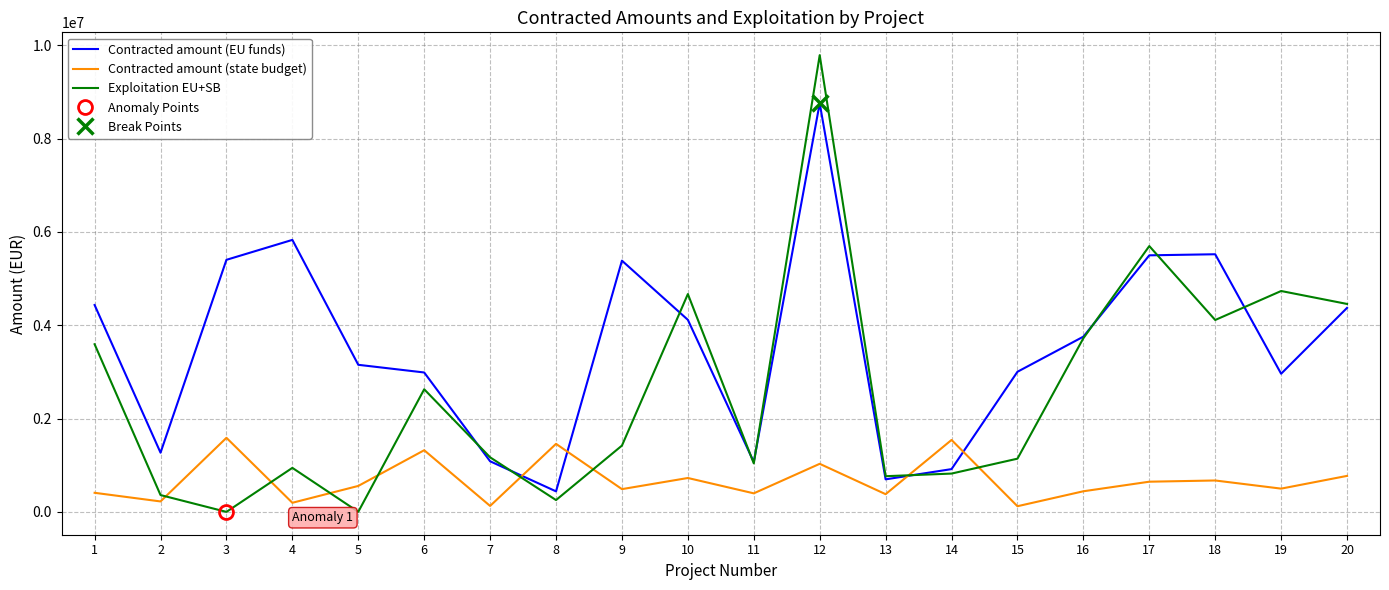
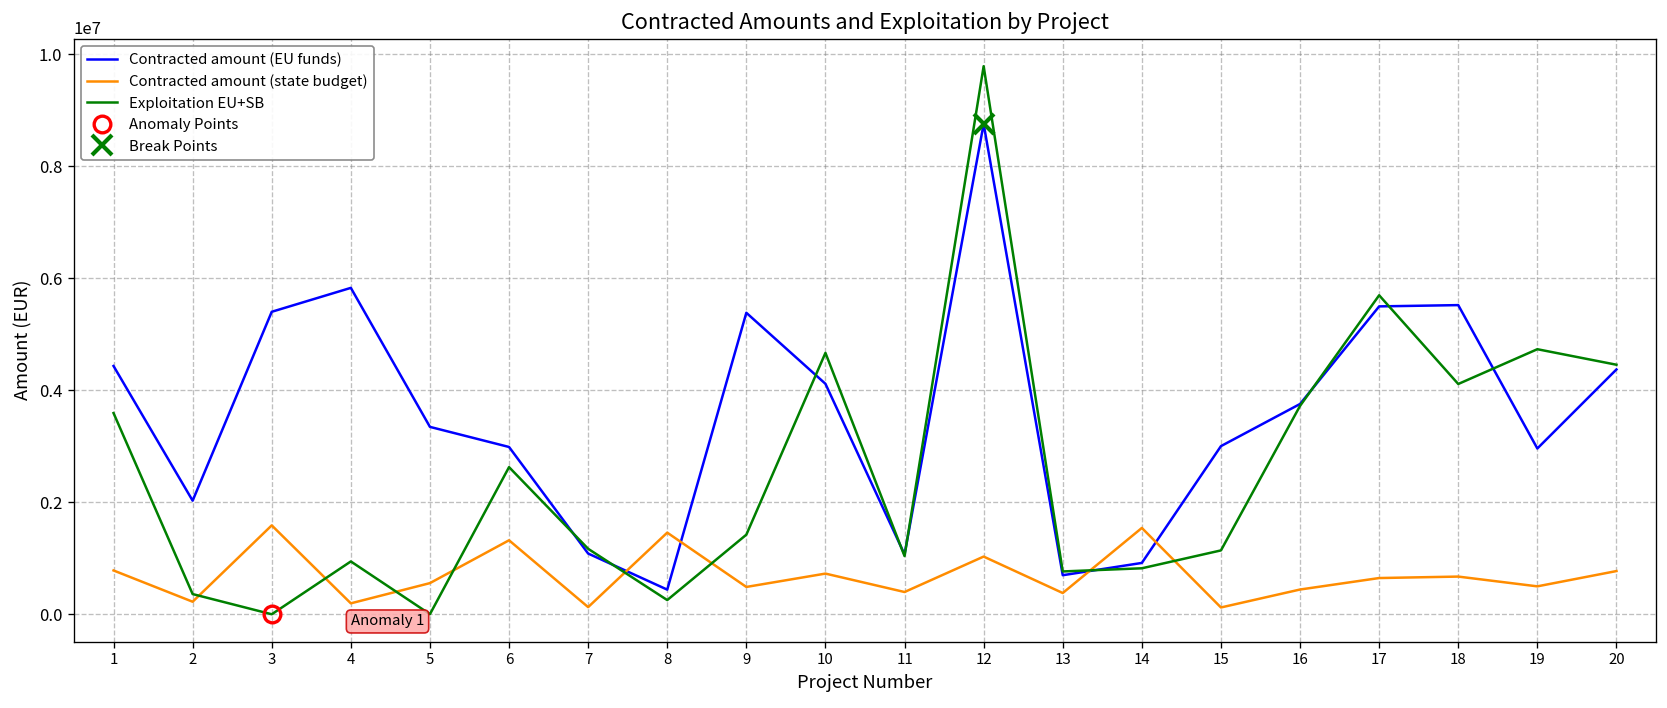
  {
    "Contracted amount (EU funds)": {
      "1": 4400000,
-     "2": 1300000,
+     "2": 2000000,
      "3": 5400000,
      "4": 5800000,
-     "5": 3200000,
+     "5": 3300000,
      "6": 3000000,
      "7": 1100000,
      "8": 400000,
      "9": 5400000,
      "10": 4100000,
      "13": 700000,
      "14": 900000,
      "15": 3000000,
      "17": 5500000,
      "18": 5500000,
      "19": 3000000,
      "20": 4400000
    },
    "Contracted amount (state budget)": {
-     "1": 400000,
+     "1": 800000,
      "2": 200000,
      "3": 1600000,
      "4": 200000,
      "5": 600000,
      "6": 1300000,
      "7": 100000,
      "8": 1500000,
      "9": 500000,
      "10": 700000,
      "11": 400000,
      "12": 1000000,
      "13": 400000,
      "14": 1500000,
      "15": 100000,
      "16": 400000,
      "17": 600000,
      "18": 700000,
      "19": 500000,
      "20": 800000
    }
  }
